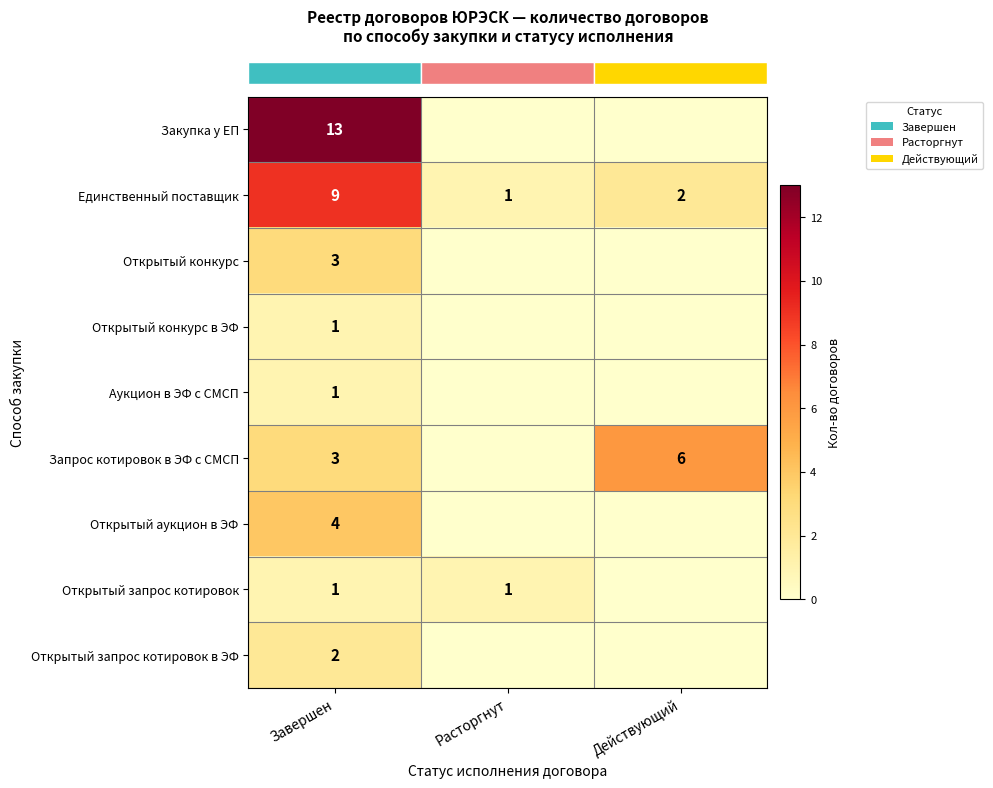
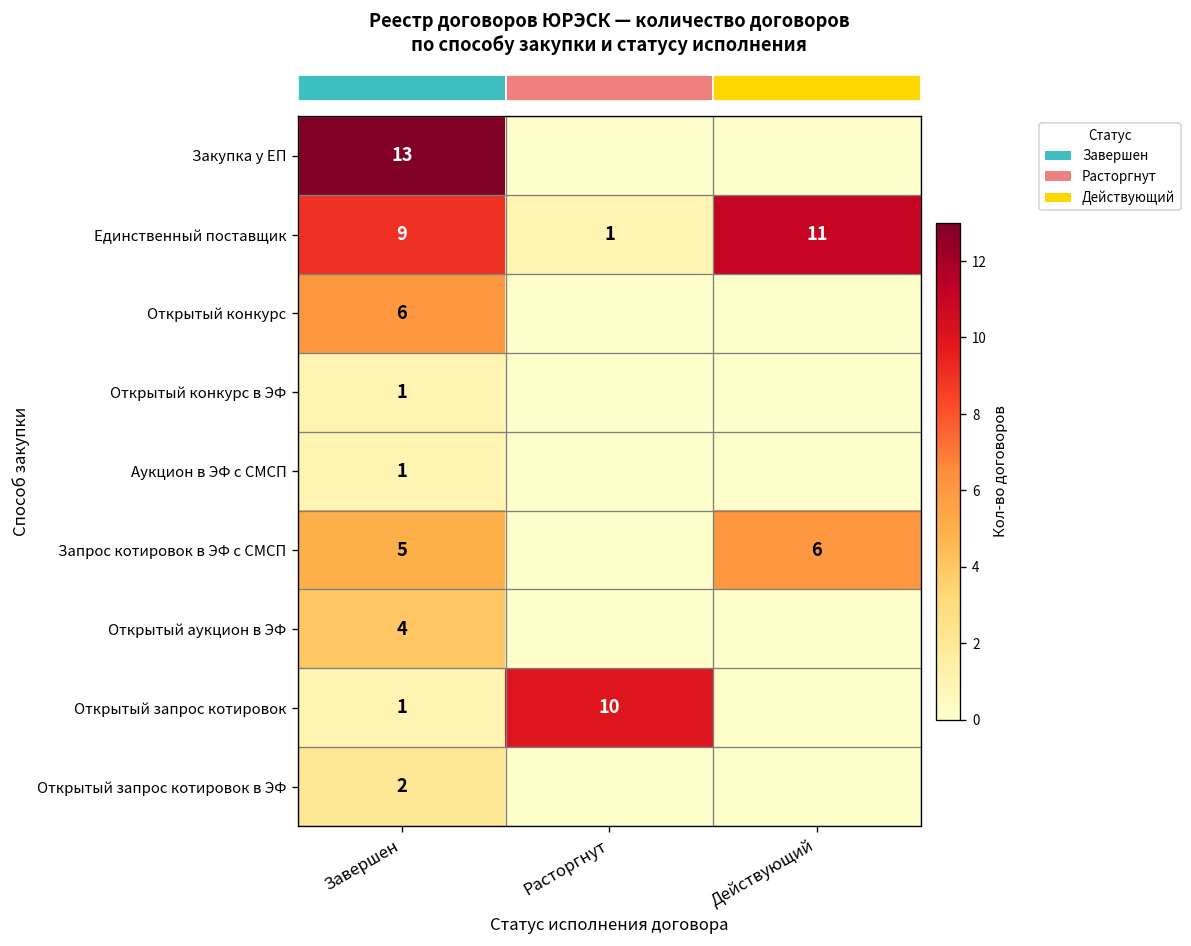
  {
    "Закупка у ЕП": {
      "Завершен": 13
    },
    "Единственный поставщик": {
      "Завершен": 9,
      "Расторгнут": 1,
-     "Действующий": 2
+     "Действующий": 11
    },
    "Открытый конкурс": {
-     "Завершен": 3
+     "Завершен": 6
    },
    "Открытый конкурс в ЭФ": {
      "Завершен": 1
    },
    "Аукцион в ЭФ с СМСП": {
      "Завершен": 1
    },
    "Запрос котировок в ЭФ с СМСП": {
-     "Завершен": 3,
+     "Завершен": 5,
      "Действующий": 6
    },
    "Открытый аукцион в ЭФ": {
      "Завершен": 4
    },
    "Открытый запрос котировок": {
      "Завершен": 1,
-     "Расторгнут": 1
+     "Расторгнут": 10
    },
    "Открытый запрос котировок в ЭФ": {
      "Завершен": 2
    }
  }
